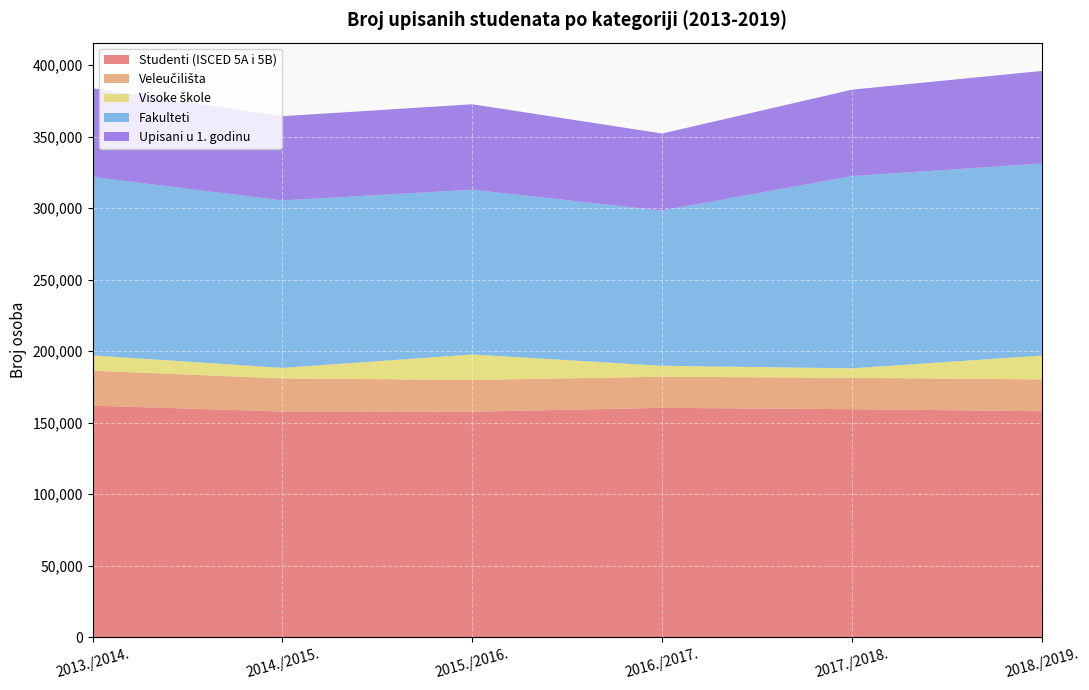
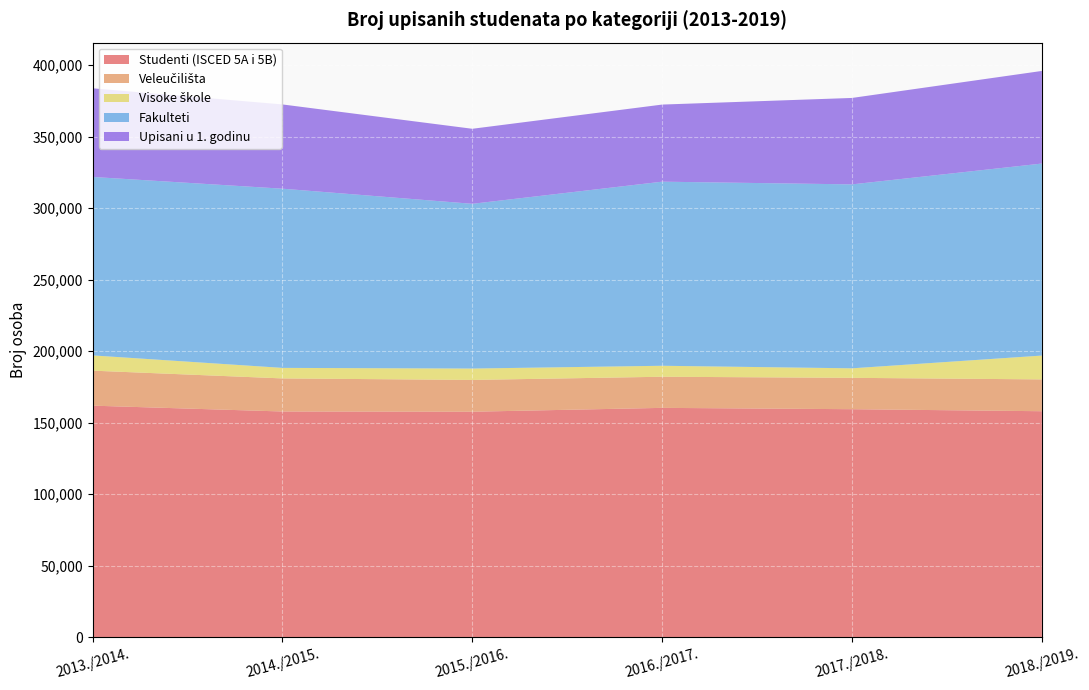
  {
    "Visoke škole": {
      "2013./2014.": "11,000",
      "2014./2015.": "7,000",
-     "2015./2016.": "18,000",
+     "2015./2016.": "8,000",
      "2016./2017.": "8,000",
      "2017./2018.": "7,000",
      "2018./2019.": "17,000"
    },
    "Fakulteti": {
      "2013./2014.": "125,000",
-     "2014./2015.": "117,000",
+     "2014./2015.": "125,000",
      "2015./2016.": "115,000",
-     "2016./2017.": "108,000",
-     "2017./2018.": "134,000",
+     "2016./2017.": "129,000",
+     "2017./2018.": "129,000",
      "2018./2019.": "134,000"
    },
    "Upisani u 1. godinu": {
      "2013./2014.": "62,000",
      "2014./2015.": "59,000",
-     "2015./2016.": "60,000",
+     "2015./2016.": "52,000",
      "2016./2017.": "54,000",
      "2017./2018.": "60,000",
      "2018./2019.": "65,000"
    }
  }
